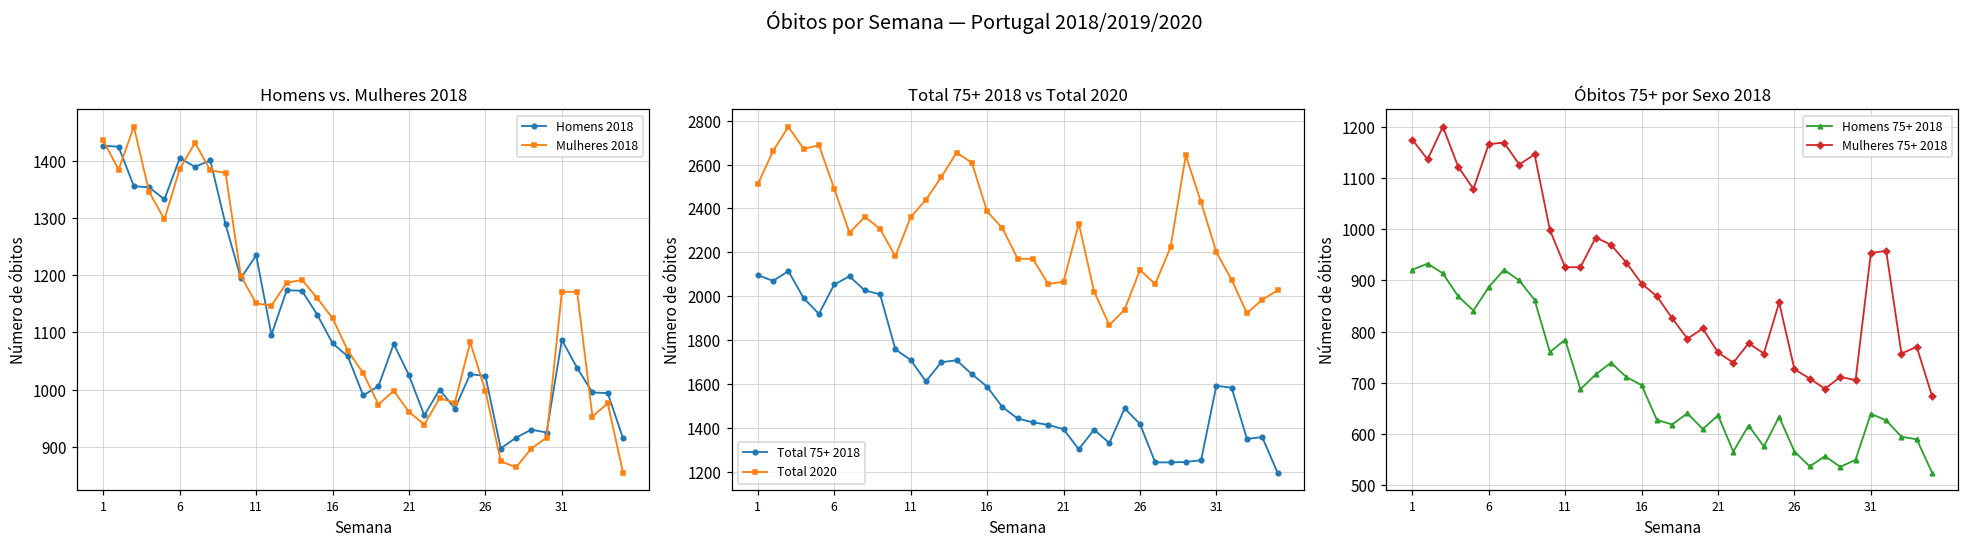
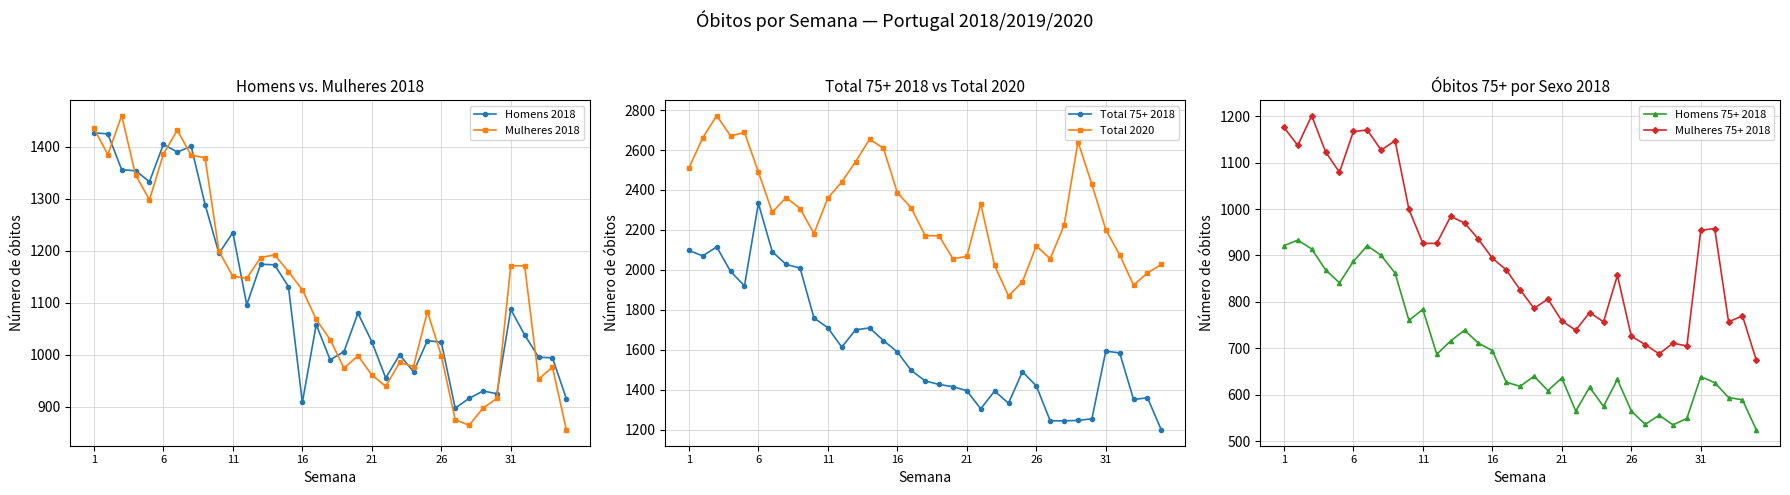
  {
    "Homens vs. Mulheres 2018": {
      "Homens 2018": {
        "1": 1430,
        "6": 1410,
        "11": 1240,
-       "16": 1080,
+       "16": 910,
        "21": 1030,
        "26": 1020,
        "31": 1090
      },
      "Mulheres 2018": {
        "1": 1440,
        "6": 1390,
        "11": 1150,
        "16": 1130,
        "21": 960,
        "26": 1000,
        "31": 1170
      }
    },
    "Total 75+ 2018 vs Total 2020": {
      "Total 75+ 2018": {
        "1": 2100,
-       "6": 2050,
+       "6": 2330,
        "11": 1710,
        "16": 1590,
        "21": 1400,
        "26": 1420,
        "31": 1590
      },
      "Total 2020": {
        "1": 2510,
        "6": 2490,
        "11": 2360,
        "16": 2390,
        "21": 2070,
        "26": 2120,
        "31": 2200
      }
    },
    "Óbitos 75+ por Sexo 2018": {
      "Homens 75+ 2018": {
        "1": 920,
        "6": 890,
        "11": 780,
        "16": 700,
        "21": 640,
        "26": 570,
        "31": 640
      },
      "Mulheres 75+ 2018": {
        "1": 1180,
        "6": 1170,
        "11": 930,
        "16": 890,
        "21": 760,
        "26": 730,
        "31": 950
      }
    }
  }
